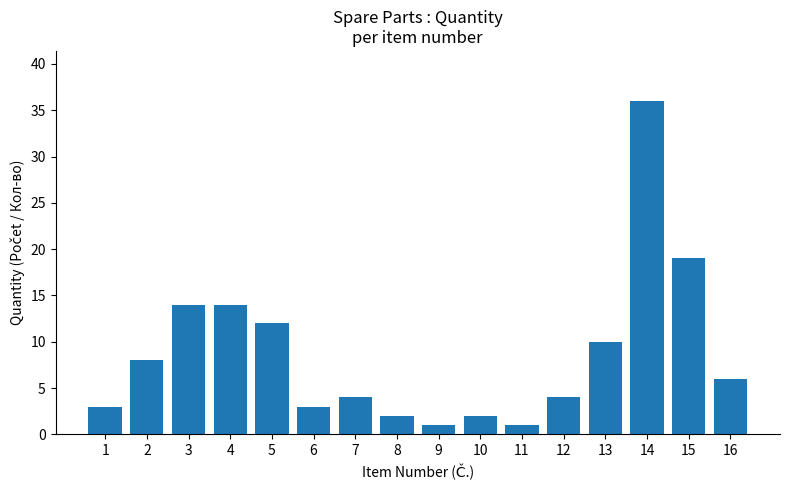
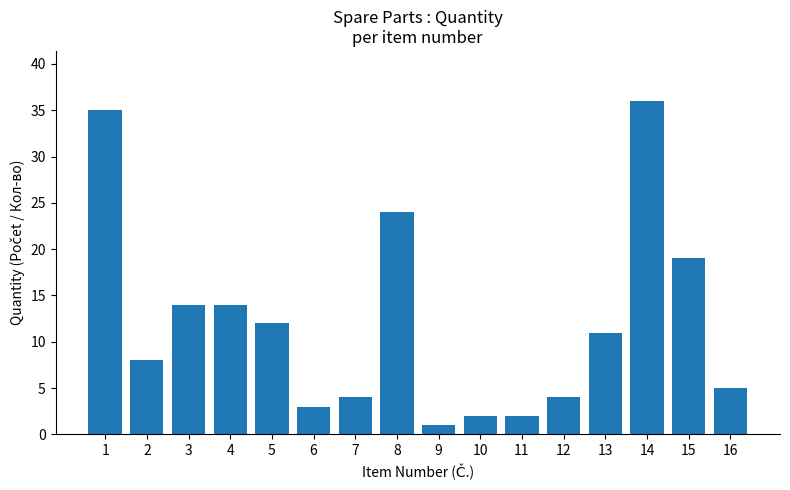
  {
-   "1": 3,
+   "1": 35,
    "2": 8,
    "3": 14,
    "4": 14,
    "5": 12,
    "6": 3,
    "7": 4,
-   "8": 2,
+   "8": 24,
    "9": 1,
    "10": 2,
-   "11": 1,
+   "11": 2,
    "12": 4,
-   "13": 10,
+   "13": 11,
    "14": 36,
    "15": 19,
-   "16": 6
+   "16": 5
  }
